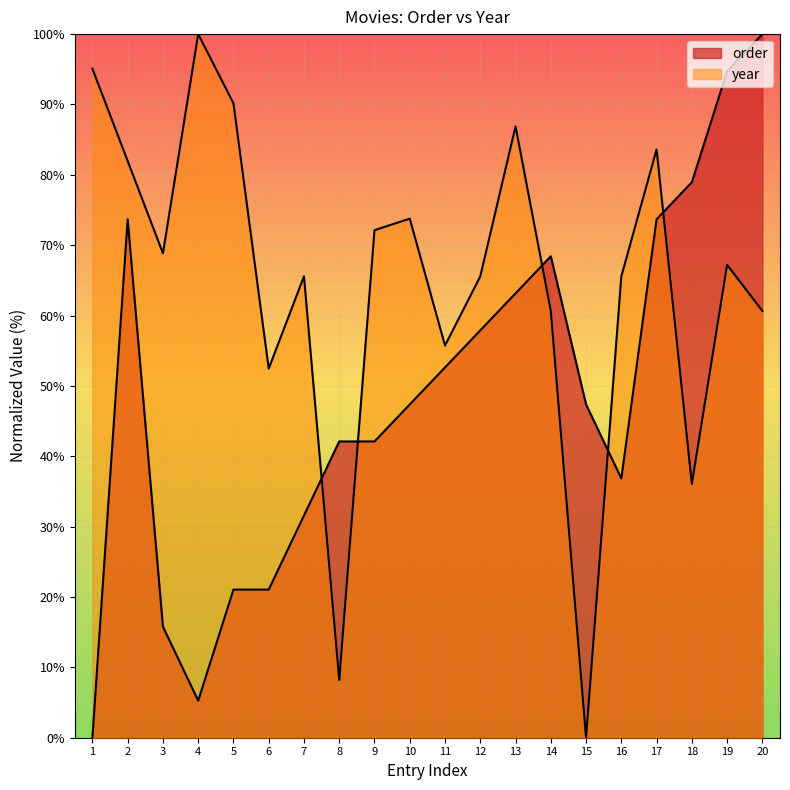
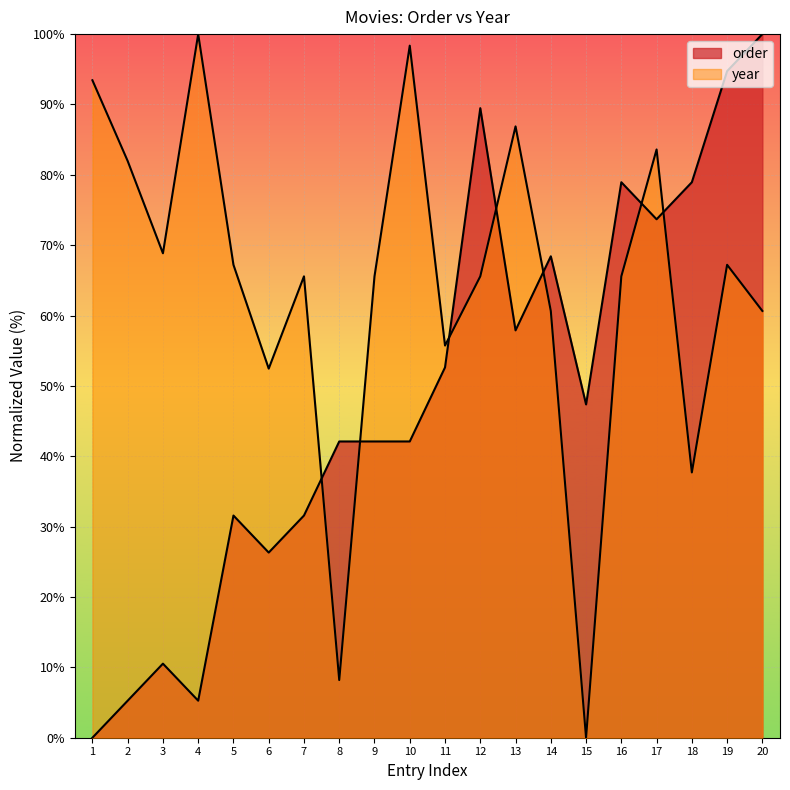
  {
    "order": {
      "1": "0%",
-     "2": "74%",
-     "3": "16%",
+     "2": "5%",
+     "3": "11%",
      "4": "5%",
-     "5": "21%",
-     "6": "21%",
+     "5": "32%",
+     "6": "26%",
      "7": "32%",
      "8": "42%",
      "9": "42%",
-     "10": "47%",
+     "10": "42%",
      "11": "53%",
-     "12": "58%",
-     "13": "63%",
+     "12": "89%",
+     "13": "58%",
      "14": "68%",
      "15": "47%",
-     "16": "37%",
+     "16": "79%",
      "17": "74%",
      "18": "79%",
      "20": "100%"
    },
    "year": {
-     "1": "95%",
+     "1": "93%",
      "2": "82%",
      "3": "69%",
      "4": "100%",
-     "5": "90%",
+     "5": "67%",
      "6": "52%",
      "7": "66%",
      "8": "8%",
-     "9": "72%",
-     "10": "74%",
+     "9": "66%",
+     "10": "98%",
      "11": "56%",
      "12": "66%",
      "13": "87%",
      "14": "61%",
      "15": "0%",
      "16": "66%",
      "17": "84%",
-     "18": "36%",
+     "18": "38%",
      "19": "67%",
      "20": "61%"
    }
  }
